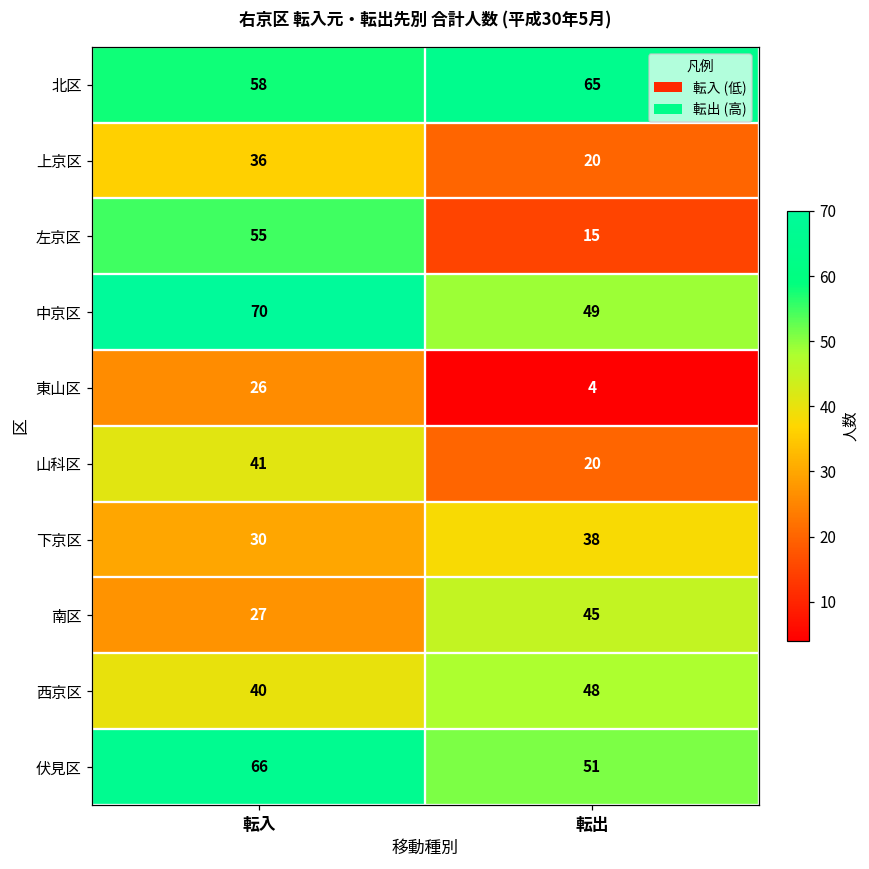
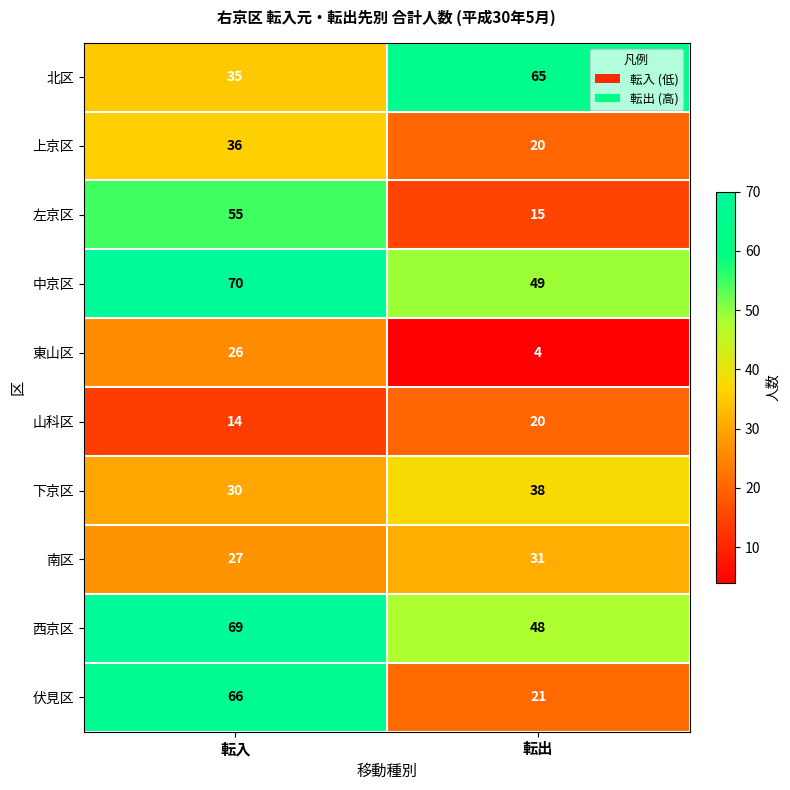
  {
    "北区": {
-     "転入": 58,
+     "転入": 35,
      "転出": 65
    },
    "上京区": {
      "転入": 36,
      "転出": 20
    },
    "左京区": {
      "転入": 55,
      "転出": 15
    },
    "中京区": {
      "転入": 70,
      "転出": 49
    },
    "東山区": {
      "転入": 26,
      "転出": 4
    },
    "山科区": {
-     "転入": 41,
+     "転入": 14,
      "転出": 20
    },
    "下京区": {
      "転入": 30,
      "転出": 38
    },
    "南区": {
      "転入": 27,
-     "転出": 45
+     "転出": 31
    },
    "西京区": {
-     "転入": 40,
+     "転入": 69,
      "転出": 48
    },
    "伏見区": {
      "転入": 66,
-     "転出": 51
+     "転出": 21
    }
  }
